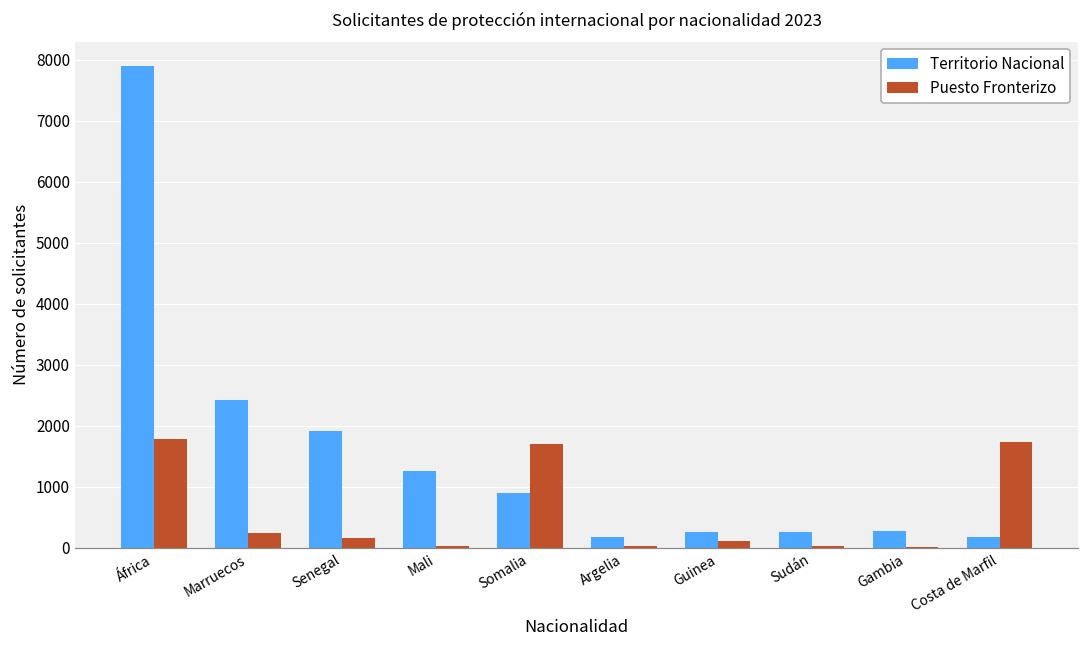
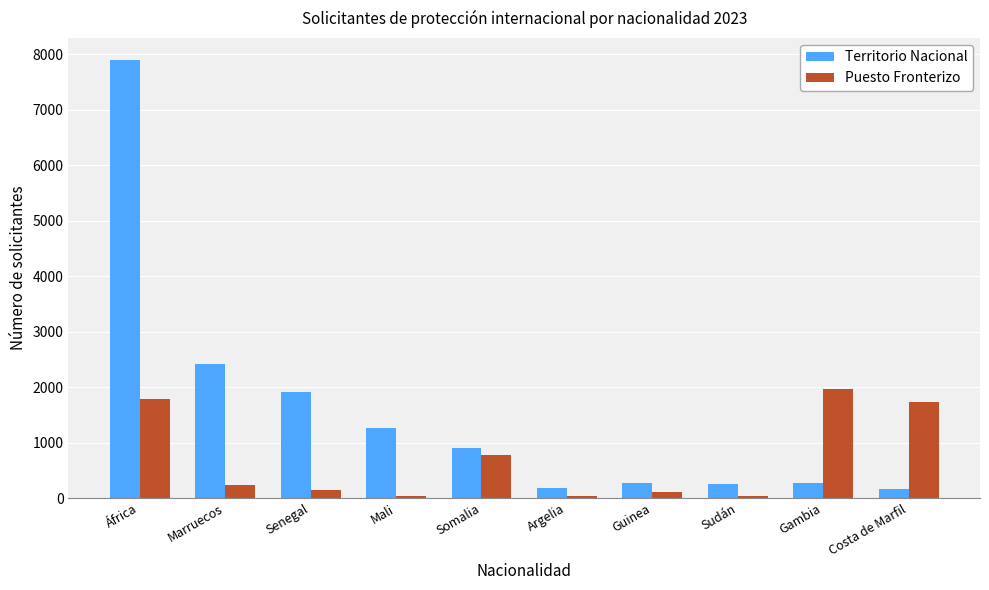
  {
    "Territorio Nacional": {
      "África": 7900,
      "Marruecos": 2400,
      "Senegal": 1900,
      "Mali": 1300,
      "Somalia": 900,
      "Argelia": 200,
      "Guinea": 300,
      "Sudán": 300,
      "Gambia": 300,
      "Costa de Marfil": 200
    },
    "Puesto Fronterizo": {
      "África": 1800,
      "Marruecos": 200,
      "Senegal": 200,
-     "Somalia": 1700,
+     "Somalia": 800,
      "Guinea": 100,
-     "Gambia": 0,
+     "Gambia": 2000,
      "Costa de Marfil": 1700
    }
  }
